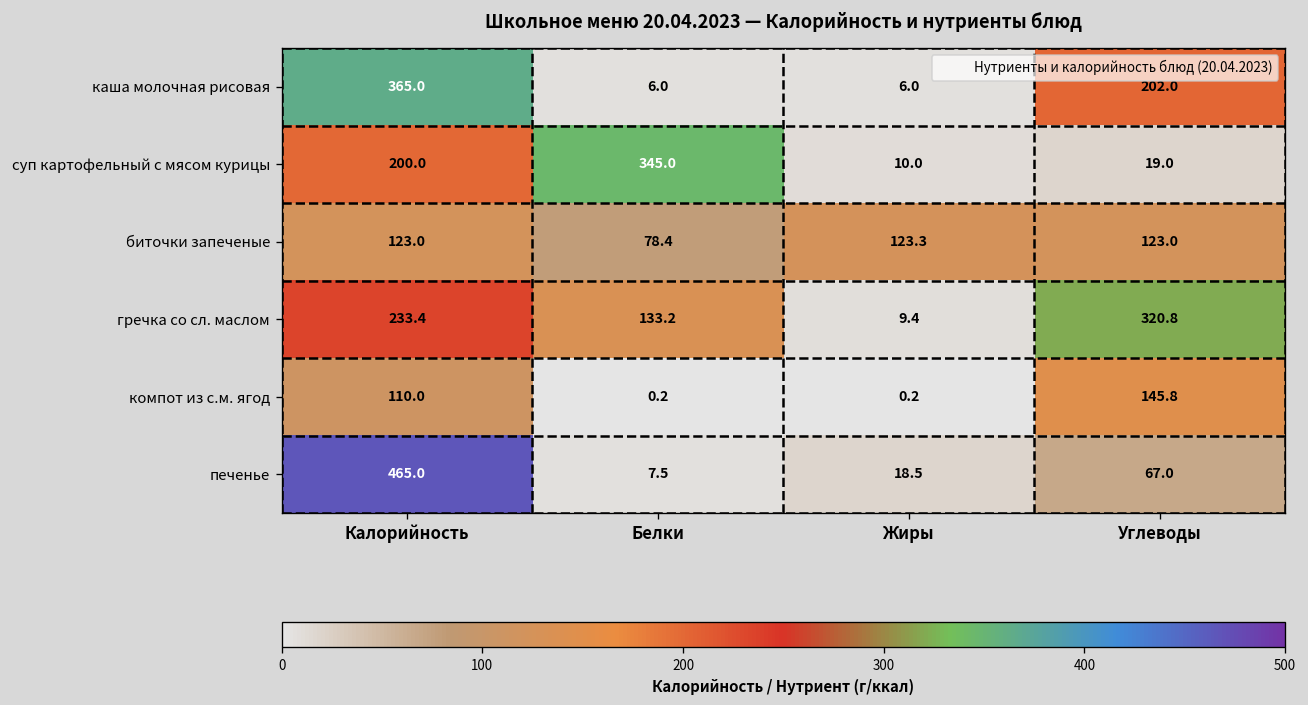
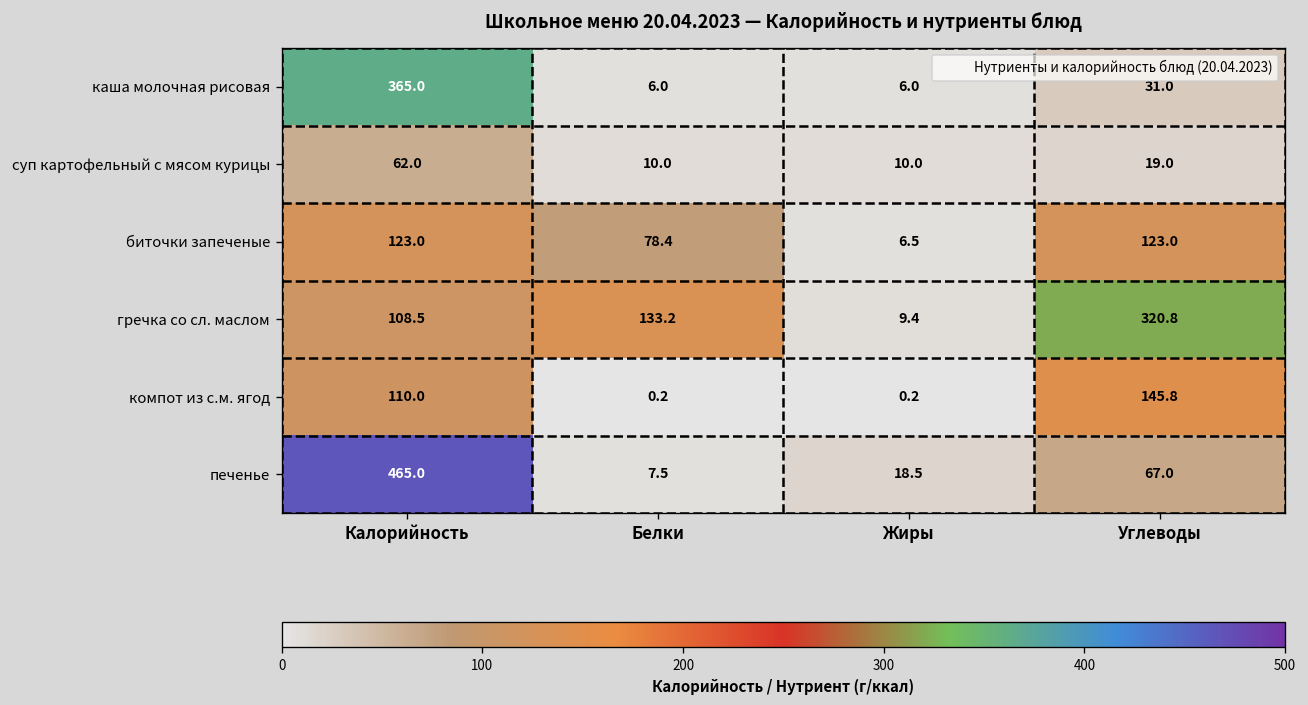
  {
    "каша молочная рисовая": {
      "Калорийность": 365.0,
      "Белки": 6.0,
      "Жиры": 6.0,
-     "Углеводы": 202.0
+     "Углеводы": 31.0
    },
    "суп картофельный с мясом курицы": {
-     "Калорийность": 200.0,
-     "Белки": 345.0,
+     "Калорийность": 62.0,
+     "Белки": 10.0,
      "Жиры": 10.0,
      "Углеводы": 19.0
    },
    "биточки запеченые": {
      "Калорийность": 123.0,
      "Белки": 78.4,
-     "Жиры": 123.3,
+     "Жиры": 6.5,
      "Углеводы": 123.0
    },
    "гречка со сл. маслом": {
-     "Калорийность": 233.4,
+     "Калорийность": 108.5,
      "Белки": 133.2,
      "Жиры": 9.4,
      "Углеводы": 320.8
    },
    "компот из с.м. ягод": {
      "Калорийность": 110.0,
      "Белки": 0.2,
      "Жиры": 0.2,
      "Углеводы": 145.8
    },
    "печенье": {
      "Калорийность": 465.0,
      "Белки": 7.5,
      "Жиры": 18.5,
      "Углеводы": 67.0
    }
  }
